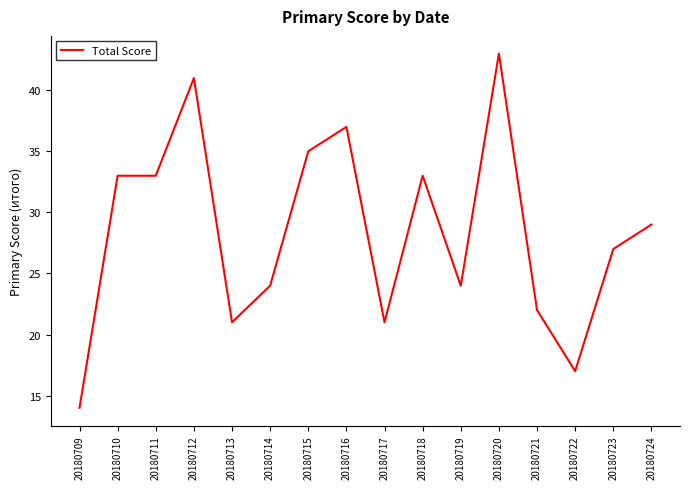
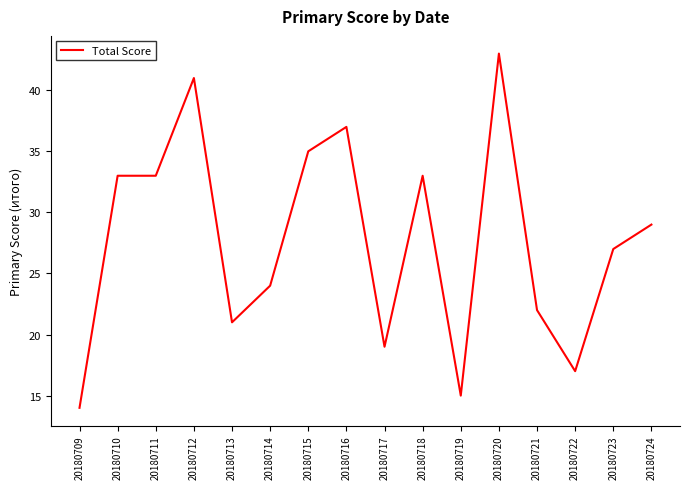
  {
    "20180709": 14,
    "20180710": 33,
    "20180711": 33,
    "20180712": 41,
    "20180713": 21,
    "20180714": 24,
    "20180715": 35,
    "20180716": 37,
-   "20180717": 21,
+   "20180717": 19,
    "20180718": 33,
-   "20180719": 24,
+   "20180719": 15,
    "20180720": 43,
    "20180721": 22,
    "20180722": 17,
    "20180723": 27,
    "20180724": 29
  }
